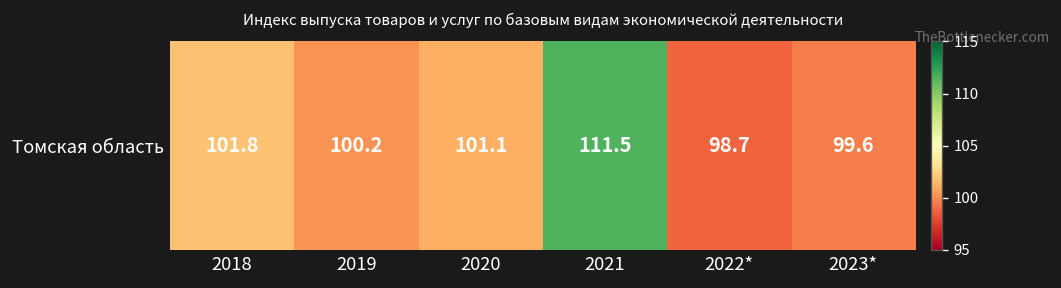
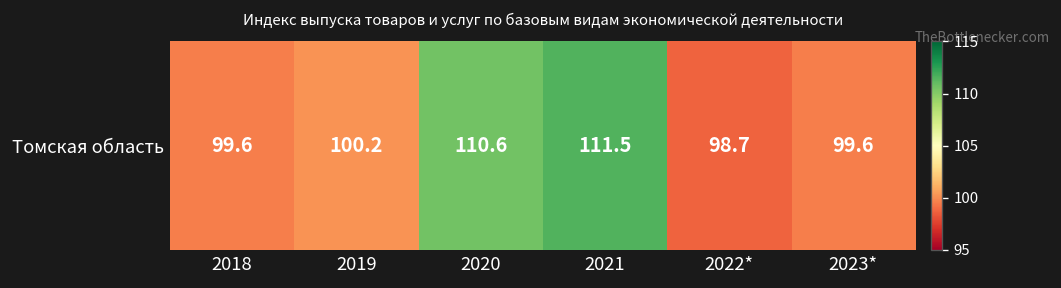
  {
    "Томская область": {
-     "2018": 101.8,
+     "2018": 99.6,
      "2019": 100.2,
-     "2020": 101.1,
+     "2020": 110.6,
      "2021": 111.5,
      "2022*": 98.7,
      "2023*": 99.6
    }
  }
